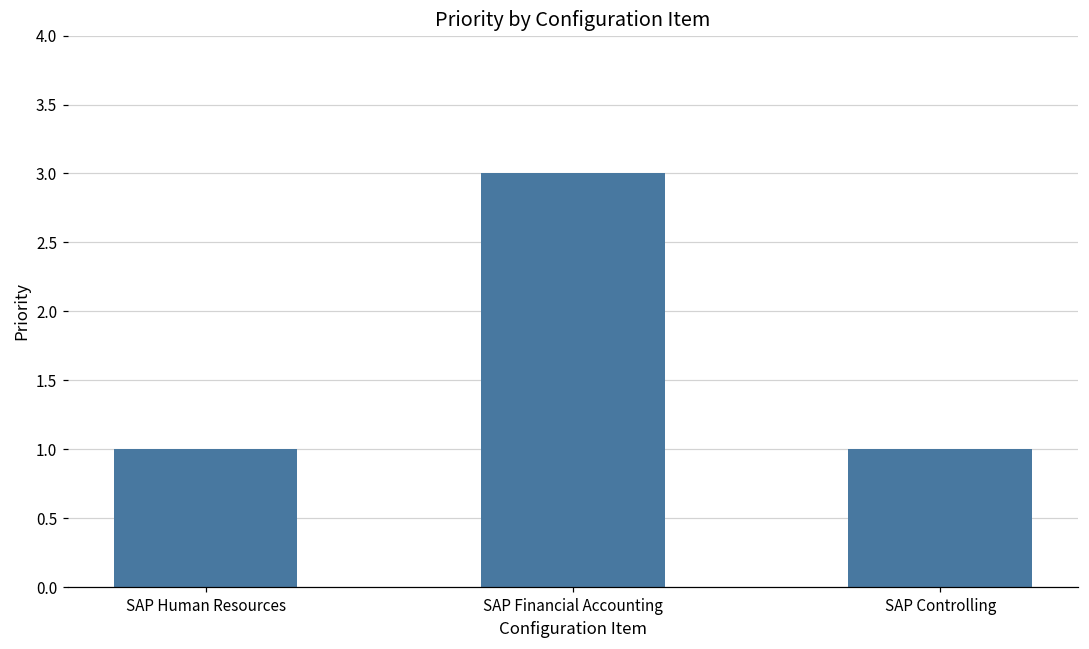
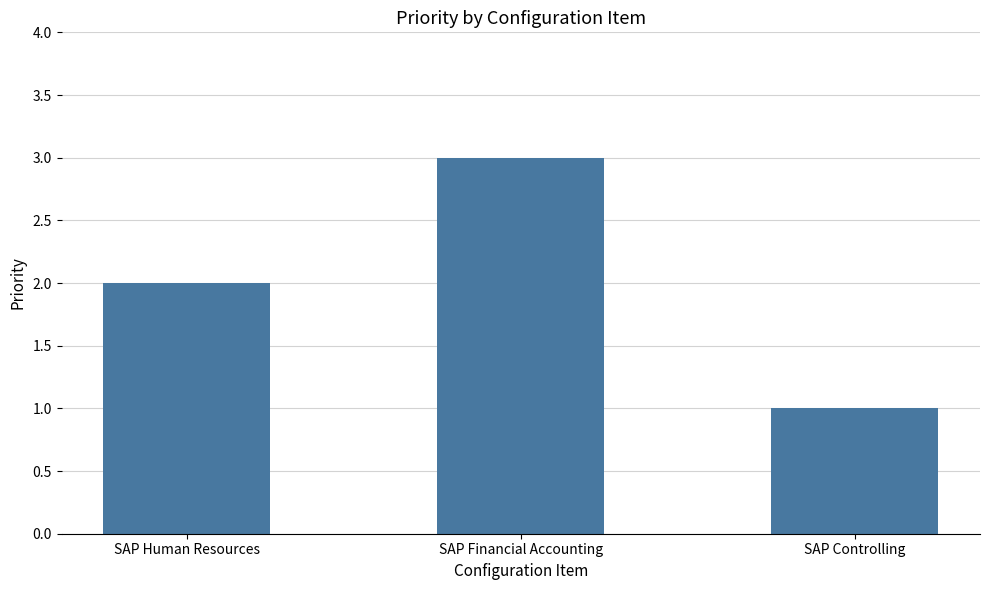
  {
-   "SAP Human Resources": 1,
+   "SAP Human Resources": 2,
    "SAP Financial Accounting": 3,
    "SAP Controlling": 1
  }
